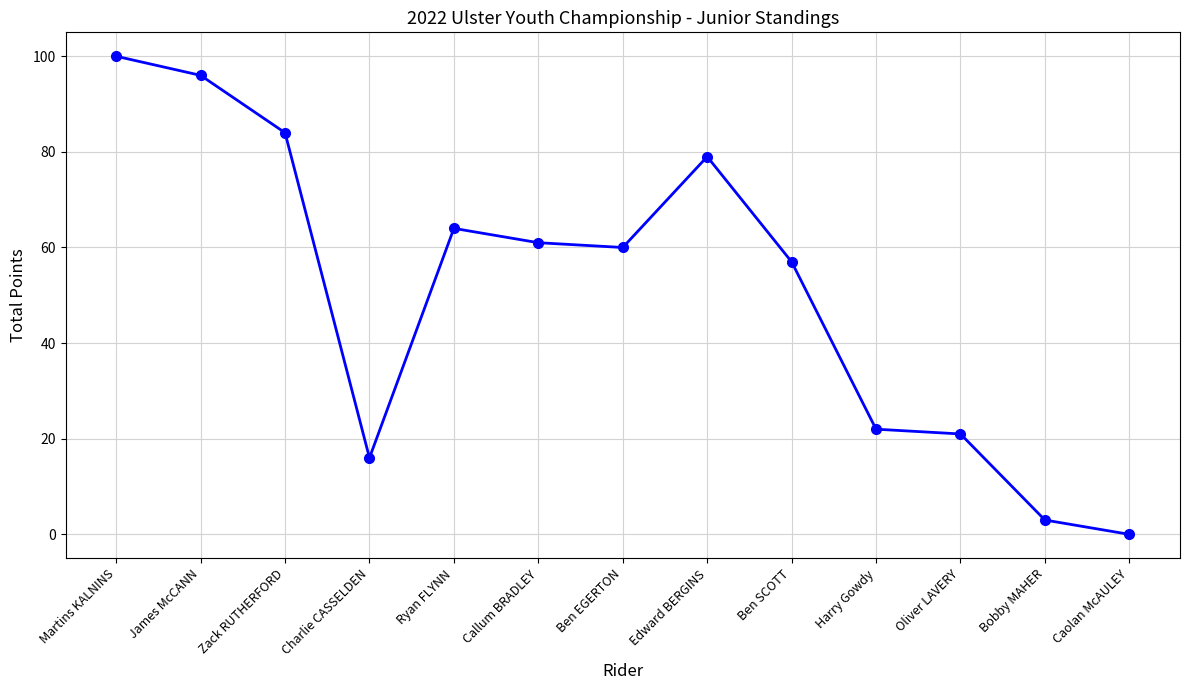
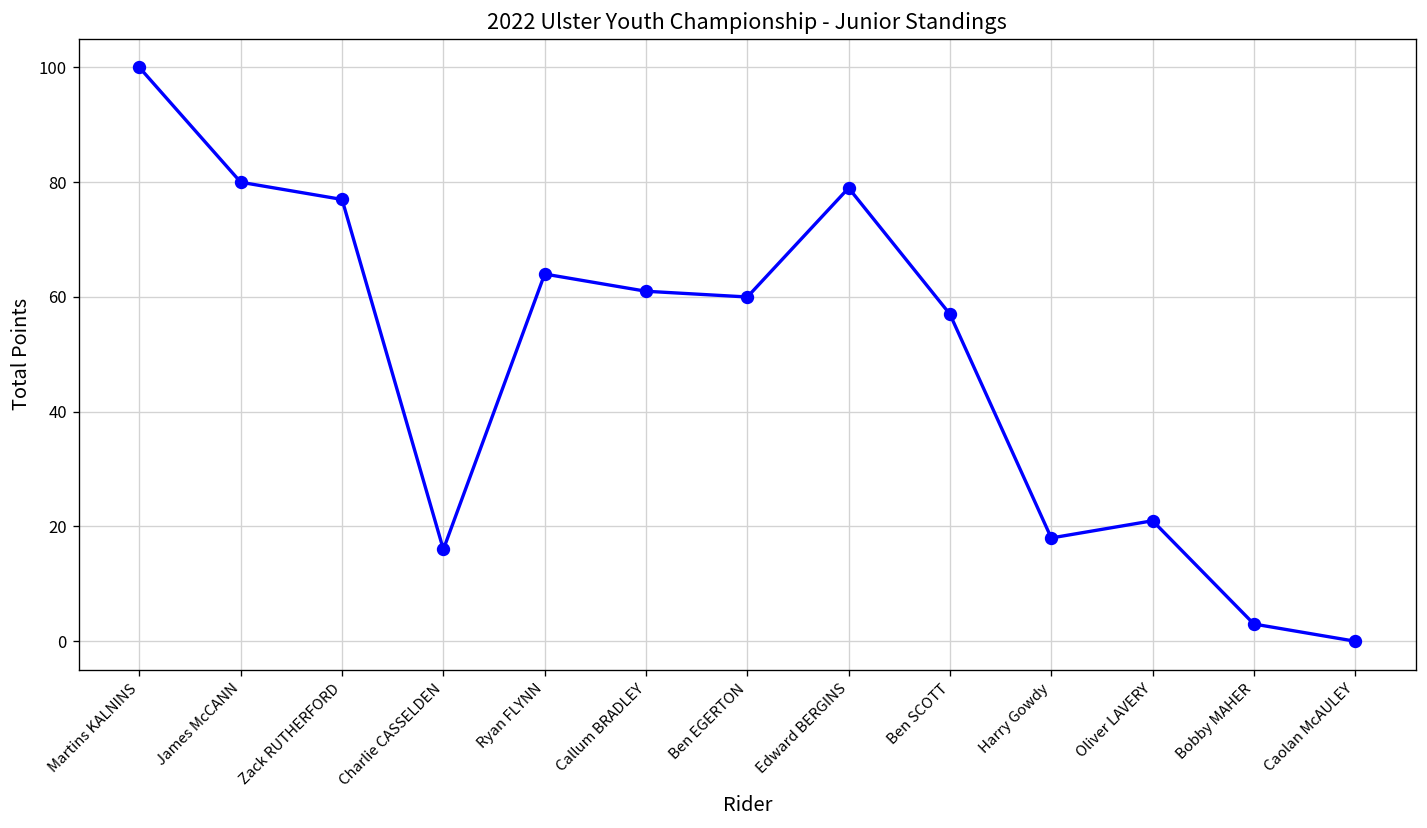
  {
    "Martins KALNINS": 100,
-   "James McCANN": 96,
-   "Zack RUTHERFORD": 84,
+   "James McCANN": 80,
+   "Zack RUTHERFORD": 77,
    "Charlie CASSELDEN": 16,
    "Ryan FLYNN": 64,
    "Callum BRADLEY": 61,
    "Ben EGERTON": 60,
    "Edward BERGINS": 79,
    "Ben SCOTT": 57,
-   "Harry Gowdy": 22,
+   "Harry Gowdy": 18,
    "Oliver LAVERY": 21,
    "Bobby MAHER": 3,
    "Caolan McAULEY": 0
  }
